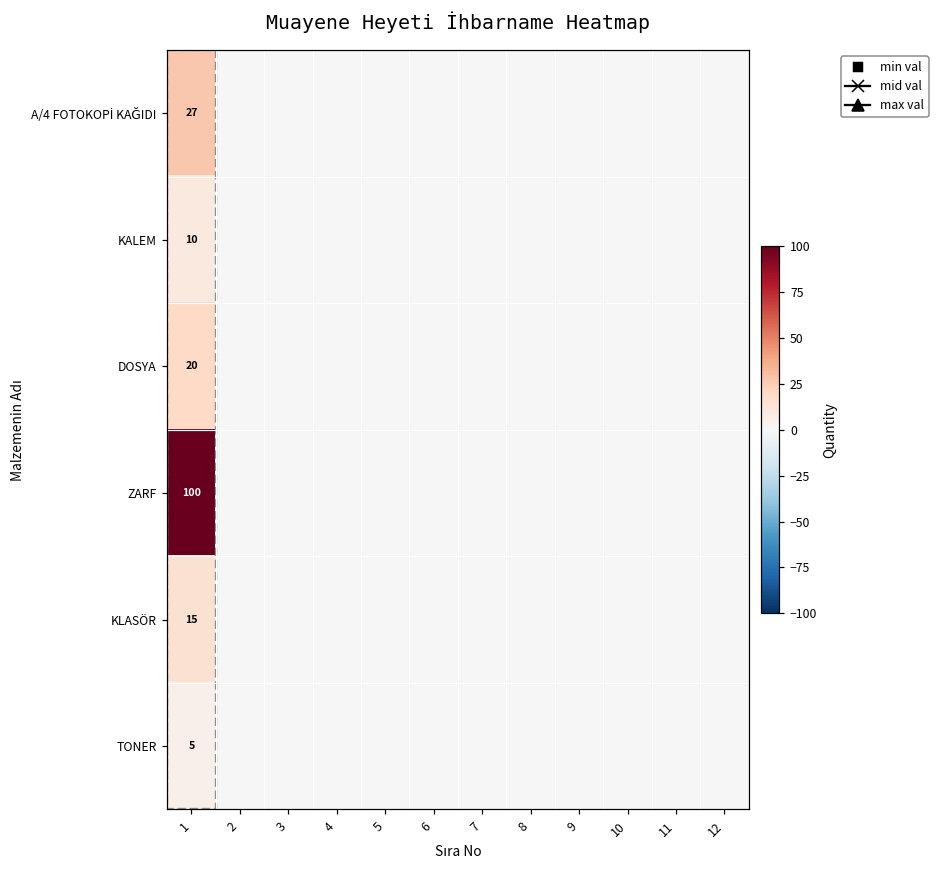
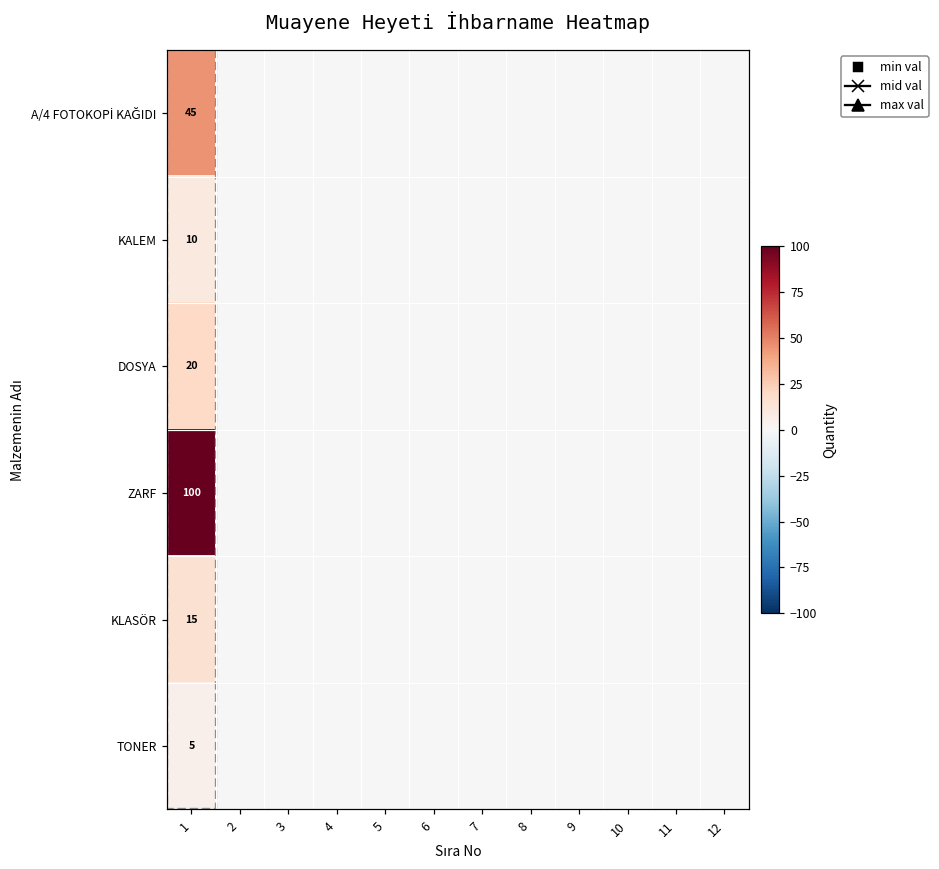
  {
    "A/4 FOTOKOPİ KAĞIDI": {
-     "1": 27
+     "1": 45
    },
    "KALEM": {
      "1": 10
    },
    "DOSYA": {
      "1": 20
    },
    "ZARF": {
      "1": 100
    },
    "KLASÖR": {
      "1": 15
    },
    "TONER": {
      "1": 5
    }
  }
